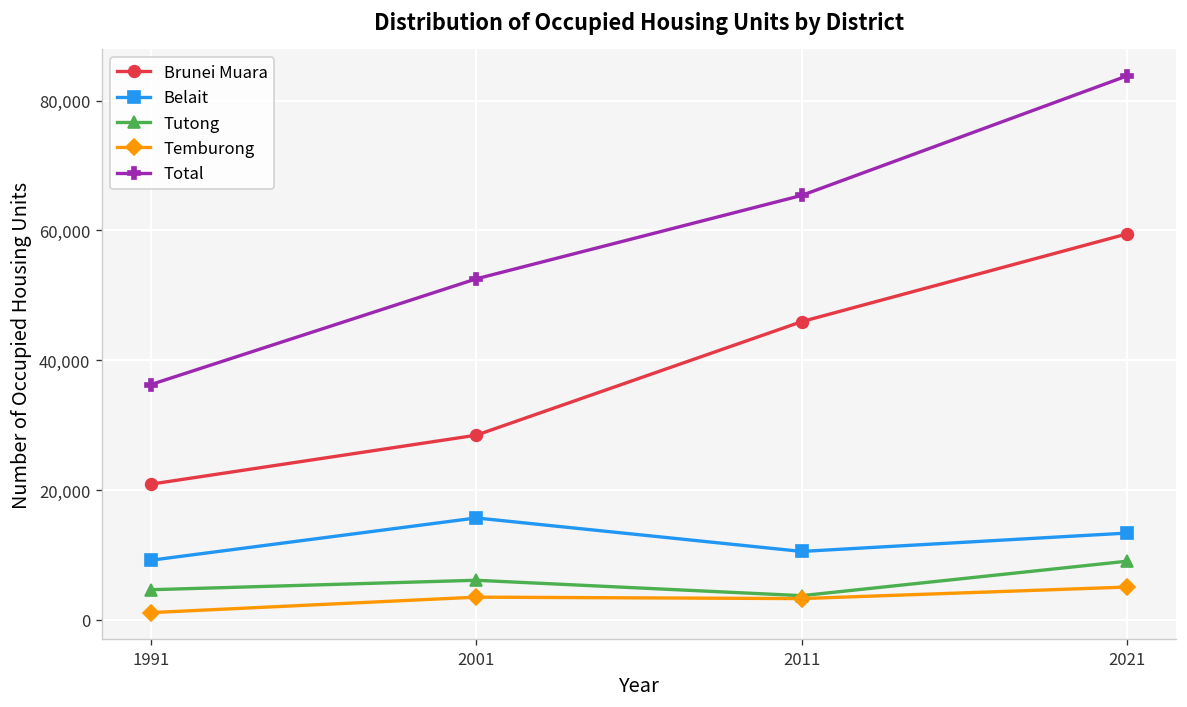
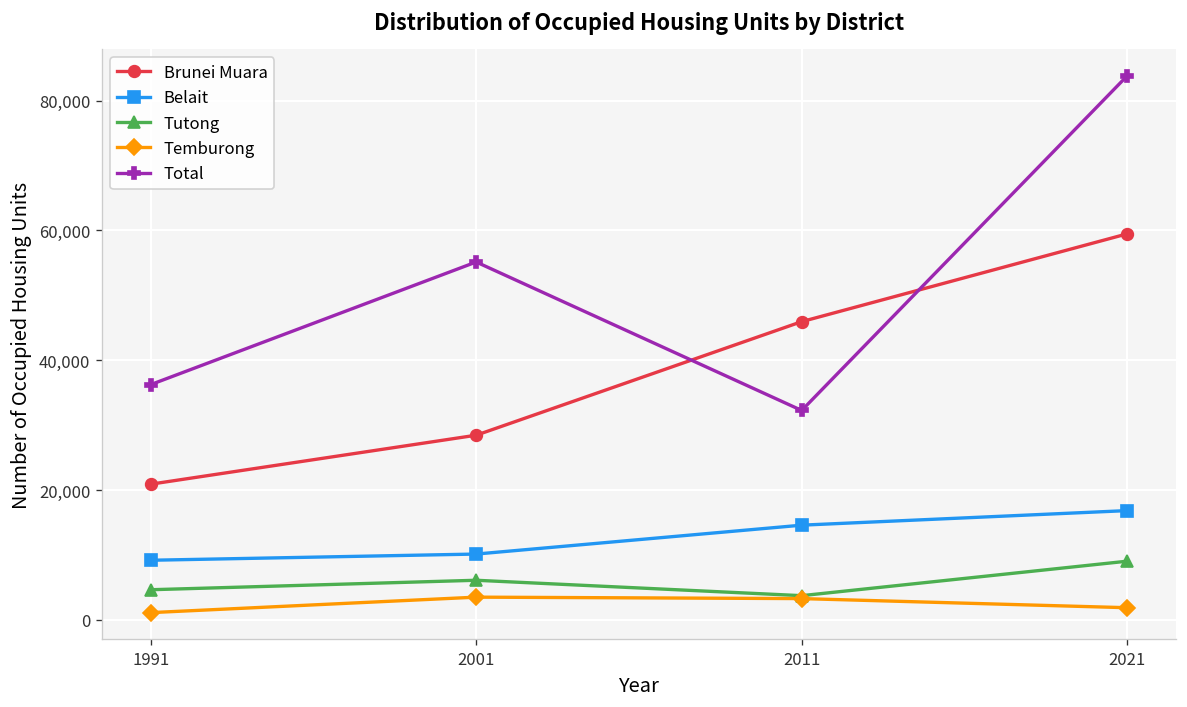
  {
    "Brunei Muara": {
      "1991": "21,000",
      "2001": "28,000",
      "2011": "46,000",
      "2021": "59,000"
    },
    "Belait": {
      "1991": "9,000",
-     "2001": "16,000",
-     "2011": "11,000",
-     "2021": "13,000"
+     "2001": "10,000",
+     "2011": "15,000",
+     "2021": "17,000"
    },
    "Tutong": {
      "1991": "5,000",
      "2001": "6,000",
      "2021": "9,000"
    },
    "Temburong": {
      "1991": "1,000",
      "2001": "4,000",
-     "2021": "5,000"
+     "2021": "2,000"
    },
    "Total": {
      "1991": "36,000",
-     "2001": "53,000",
-     "2011": "65,000",
+     "2001": "55,000",
+     "2011": "32,000",
      "2021": "84,000"
    }
  }
